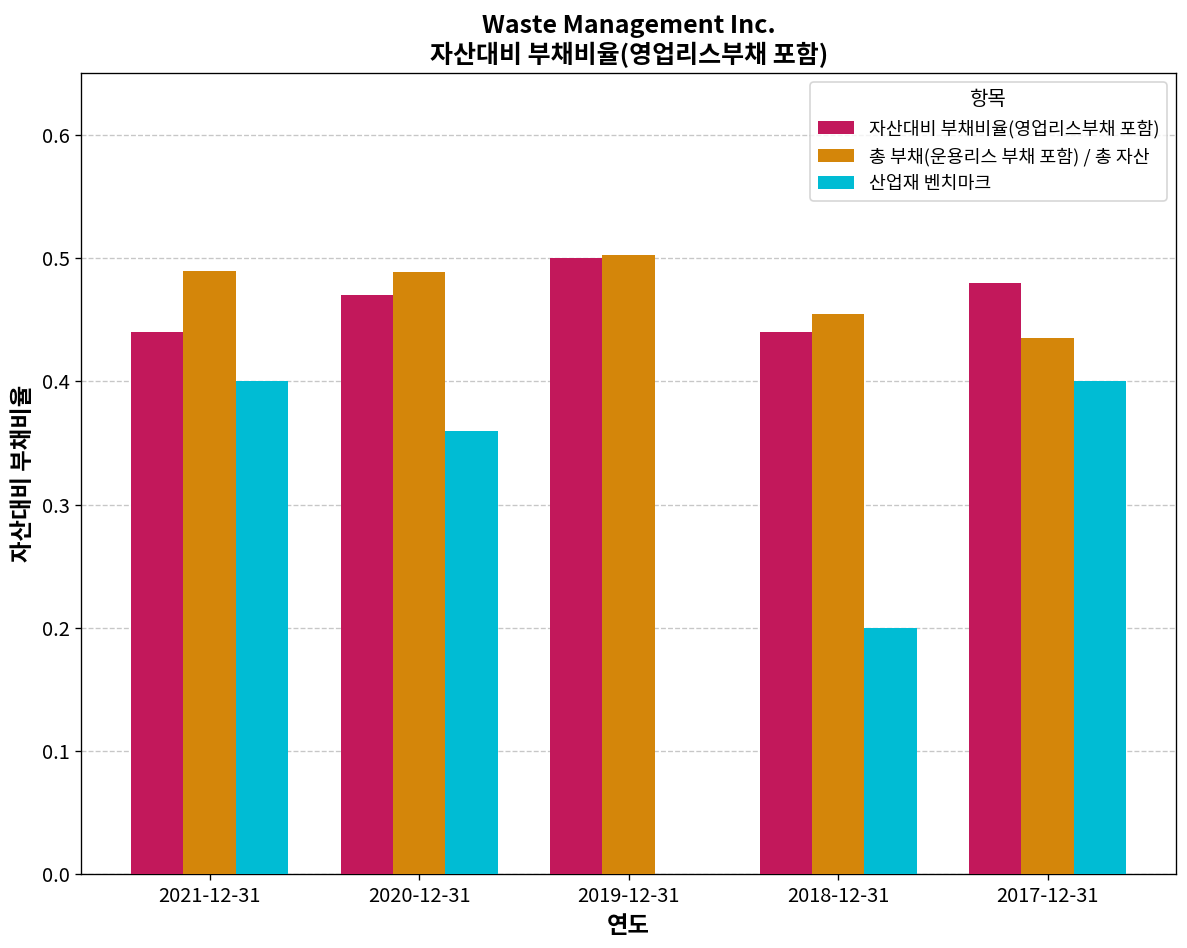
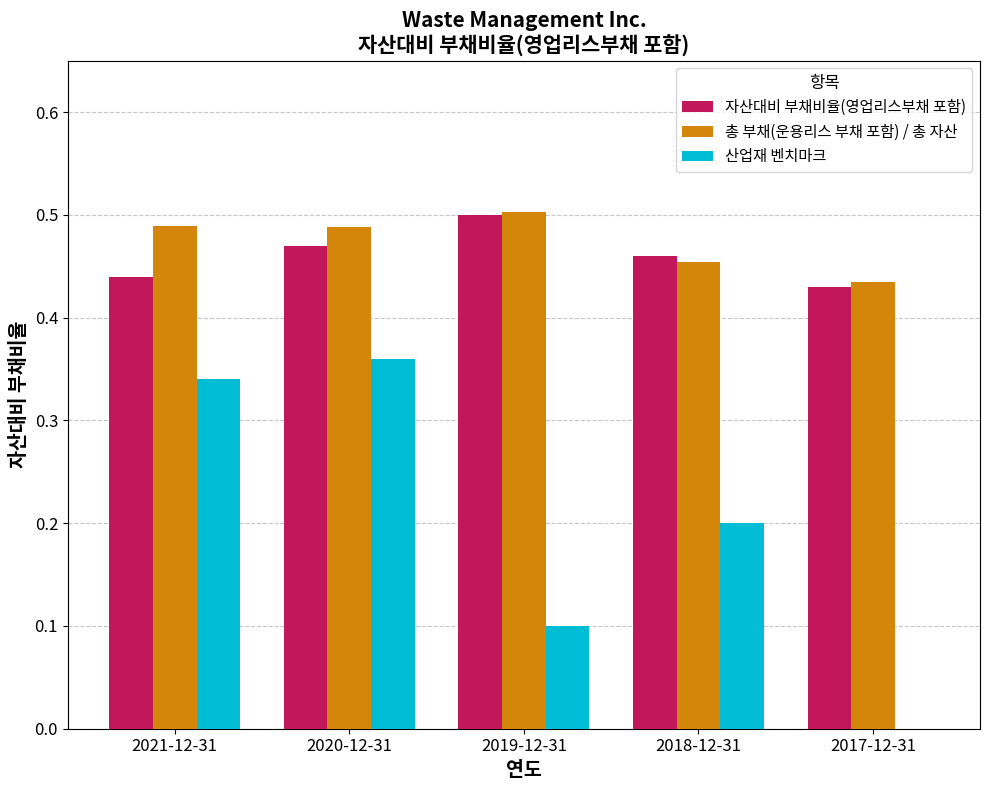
  {
    "자산대비 부채비율(영업리스부채 포함)": {
      "2021-12-31": 0.44,
      "2020-12-31": 0.47,
      "2019-12-31": 0.50,
-     "2018-12-31": 0.44,
-     "2017-12-31": 0.48
+     "2018-12-31": 0.46,
+     "2017-12-31": 0.43
    },
    "총 부채(운용리스 부채 포함) / 총 자산": {
      "2021-12-31": 0.49,
      "2020-12-31": 0.49,
      "2019-12-31": 0.503,
      "2018-12-31": 0.454,
      "2017-12-31": 0.435
    },
    "산업재 벤치마크": {
-     "2021-12-31": 0.40,
+     "2021-12-31": 0.34,
      "2020-12-31": 0.36,
-     "2019-12-31": 0.0,
+     "2019-12-31": 0.1,
      "2018-12-31": 0.20,
-     "2017-12-31": 0.4
+     "2017-12-31": 0.0
    }
  }
